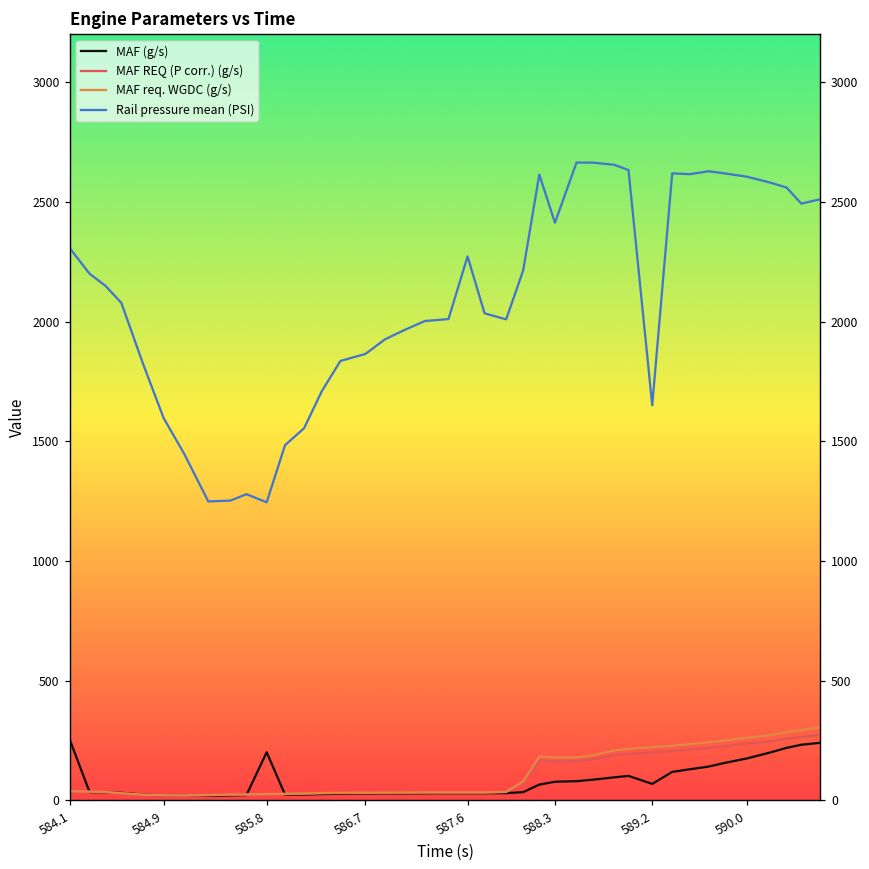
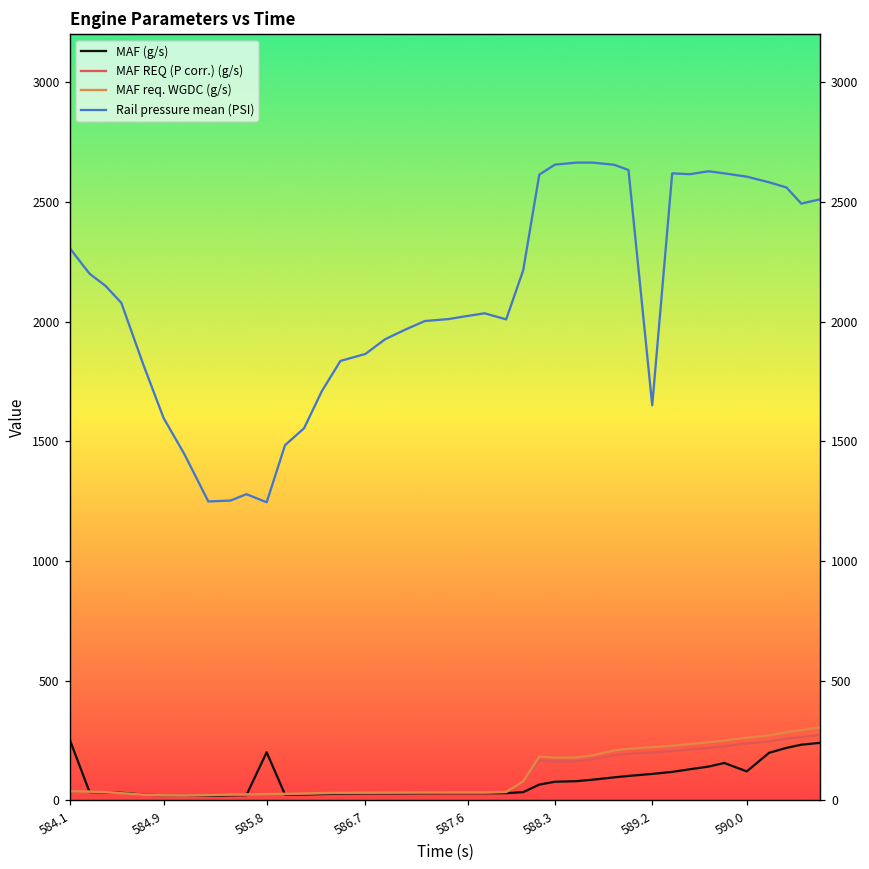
  {
    "MAF (g/s)": {
      "584.1": 250,
      "585.8": 200,
      "588.3": 80,
-     "589.2": 70,
-     "590.0": 170
+     "589.2": 110,
+     "590.0": 120
    },
    "Rail pressure mean (PSI)": {
      "584.1": 2300,
      "584.9": 1600,
      "585.8": 1250,
      "586.7": 1870,
-     "587.6": 2270,
-     "588.3": 2410,
+     "587.6": 2020,
+     "588.3": 2660,
      "589.2": 1650,
      "590.0": 2610
    }
  }
